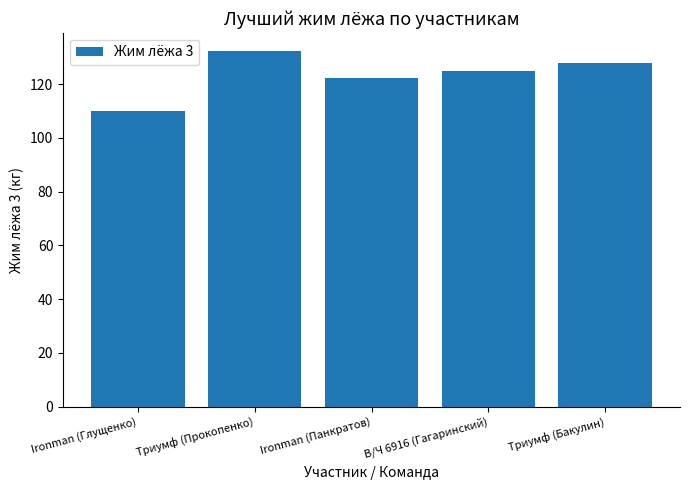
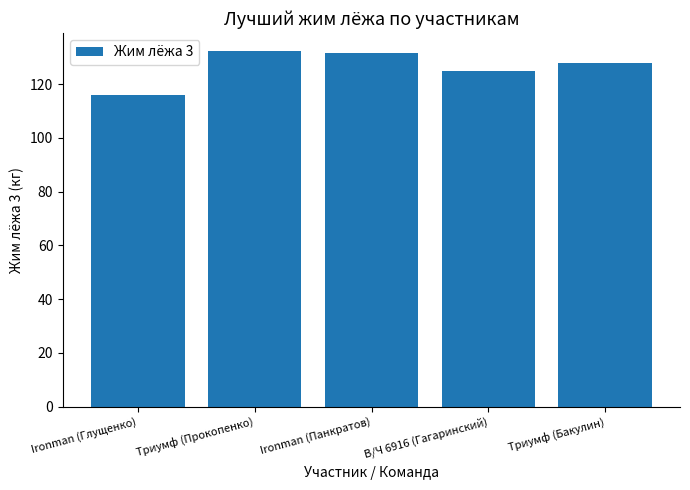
  {
-   "Ironman (Глущенко)": 110,
+   "Ironman (Глущенко)": 116,
    "Триумф (Прокопенко)": 133,
-   "Ironman (Панкратов)": 123,
+   "Ironman (Панкратов)": 132,
    "В/Ч 6916 (Гагаринский)": 125,
    "Триумф (Бакулин)": 128
  }
